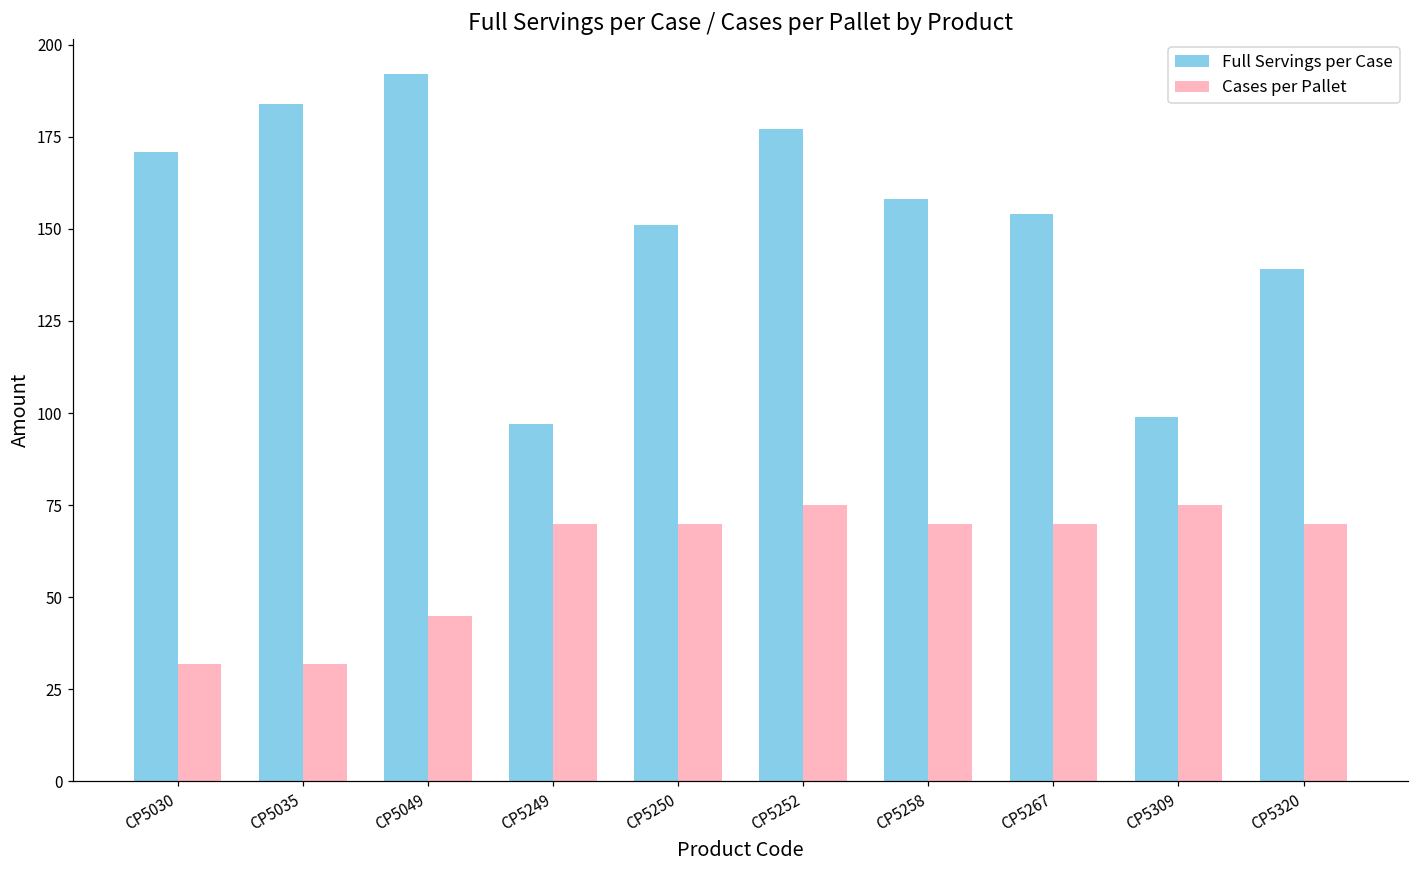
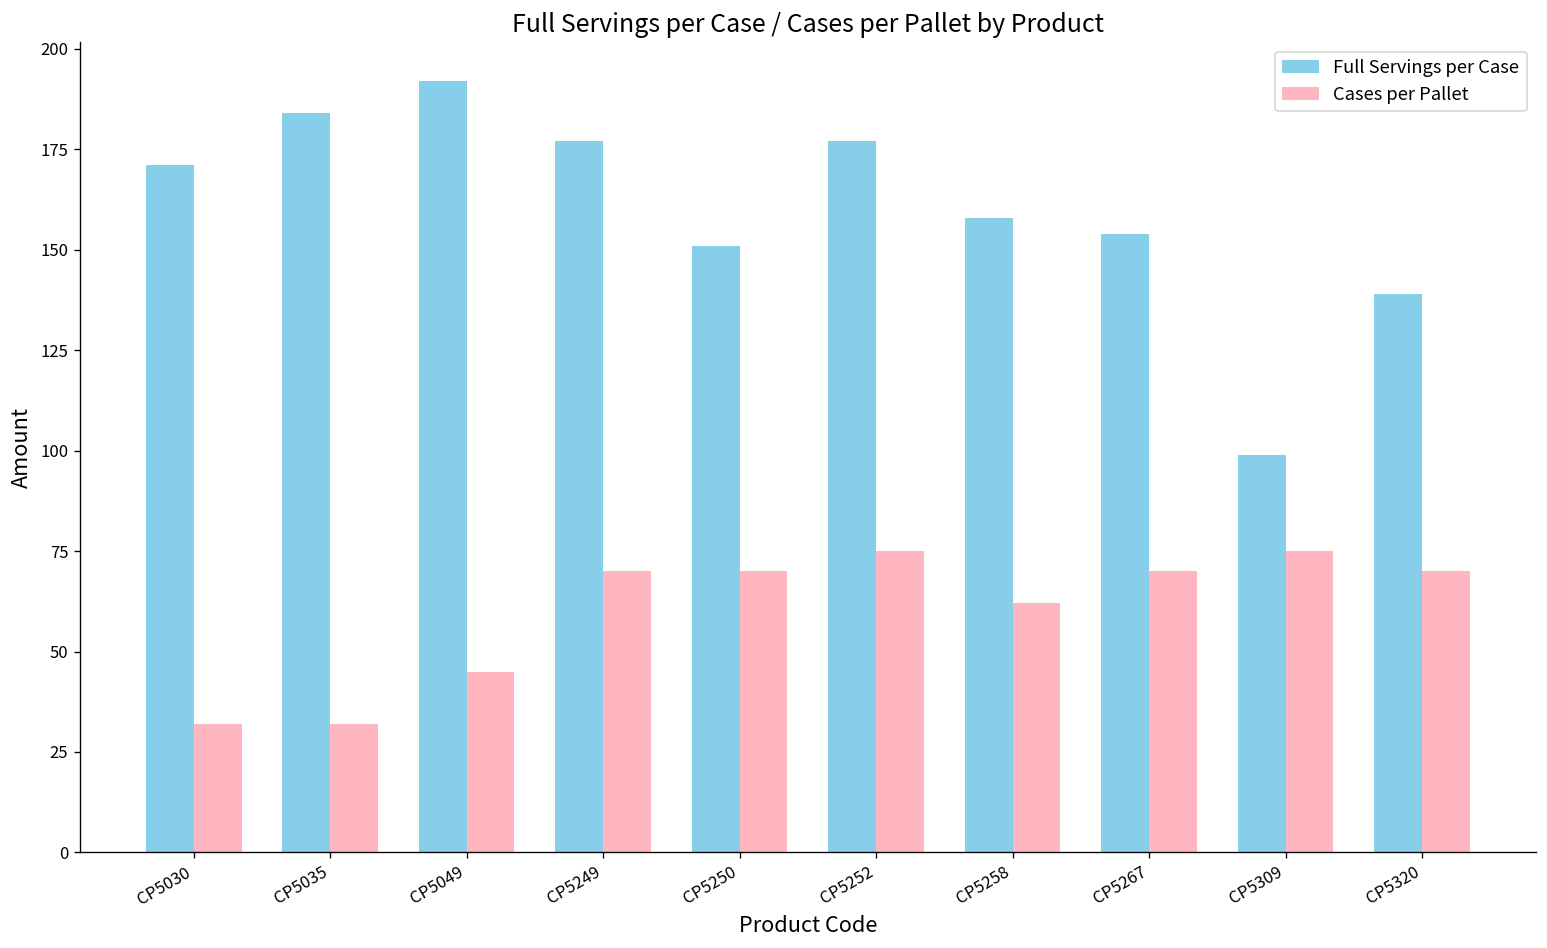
  {
    "Full Servings per Case": {
      "CP5030": 171,
      "CP5035": 184,
      "CP5049": 192,
-     "CP5249": 97,
+     "CP5249": 177,
      "CP5250": 151,
      "CP5252": 177,
      "CP5258": 158,
      "CP5267": 154,
      "CP5309": 99,
      "CP5320": 139
    },
    "Cases per Pallet": {
      "CP5030": 32,
      "CP5035": 32,
      "CP5049": 45,
      "CP5249": 70,
      "CP5250": 70,
      "CP5252": 75,
-     "CP5258": 70,
+     "CP5258": 62,
      "CP5267": 70,
      "CP5309": 75,
      "CP5320": 70
    }
  }
